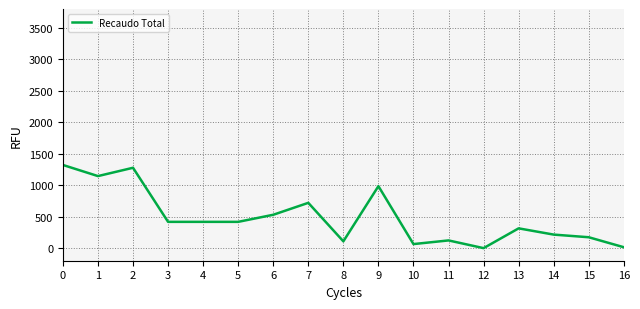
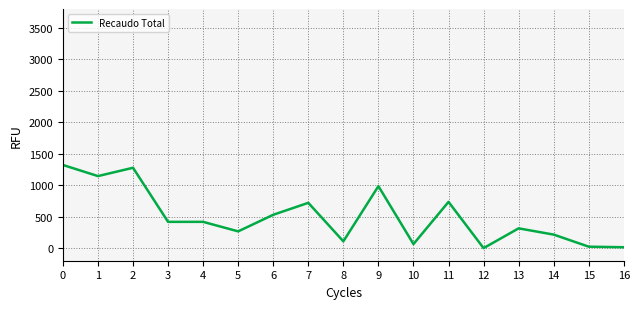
  {
    "0": 1300,
    "1": 1100,
    "2": 1300,
    "3": 400,
    "4": 400,
-   "5": 400,
+   "5": 300,
    "6": 500,
    "7": 700,
    "8": 100,
    "9": 1000,
    "10": 100,
-   "11": 100,
+   "11": 700,
    "12": 0,
    "13": 300,
    "14": 200,
-   "15": 200,
+   "15": 0,
    "16": 0
  }
